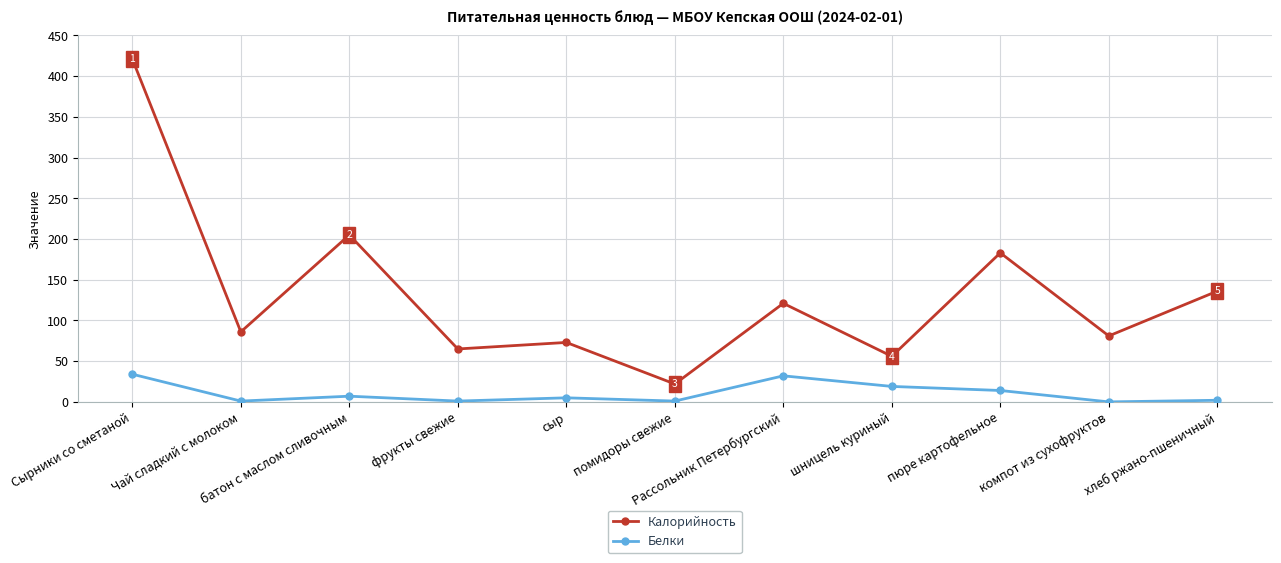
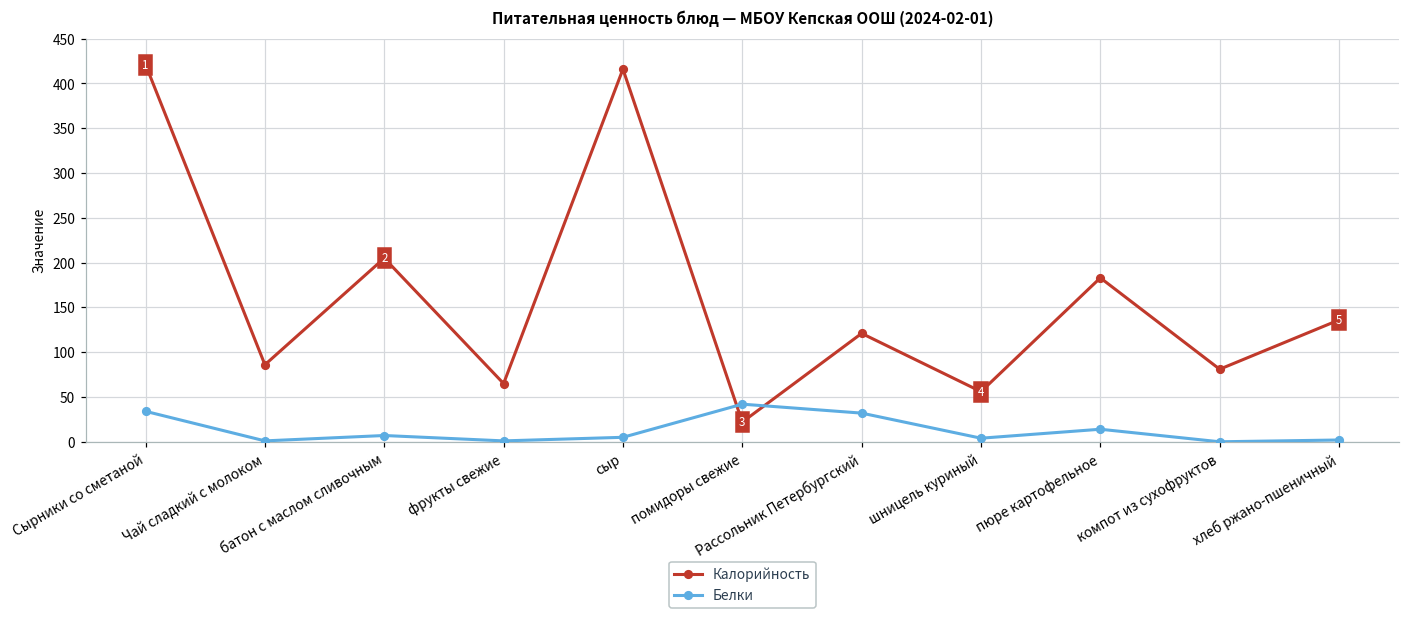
  {
    "Калорийность": {
      "Чай сладкий с молоком": 90,
      "фрукты свежие": 70,
-     "сыр": 70,
+     "сыр": 420,
      "Рассольник Петербургский": 120,
      "пюре картофельное": 180,
      "компот из сухофруктов": 80
    },
    "Белки": {
      "Сырники со сметаной": 30,
      "Чай сладкий с молоком": 0,
      "батон с маслом сливочным": 10,
      "фрукты свежие": 0,
      "сыр": 10,
-     "помидоры свежие": 0,
+     "помидоры свежие": 40,
      "Рассольник Петербургский": 30,
-     "шницель куриный": 20,
+     "шницель куриный": 0,
      "пюре картофельное": 10,
      "компот из сухофруктов": 0,
      "хлеб ржано-пшеничный": 0
    }
  }
